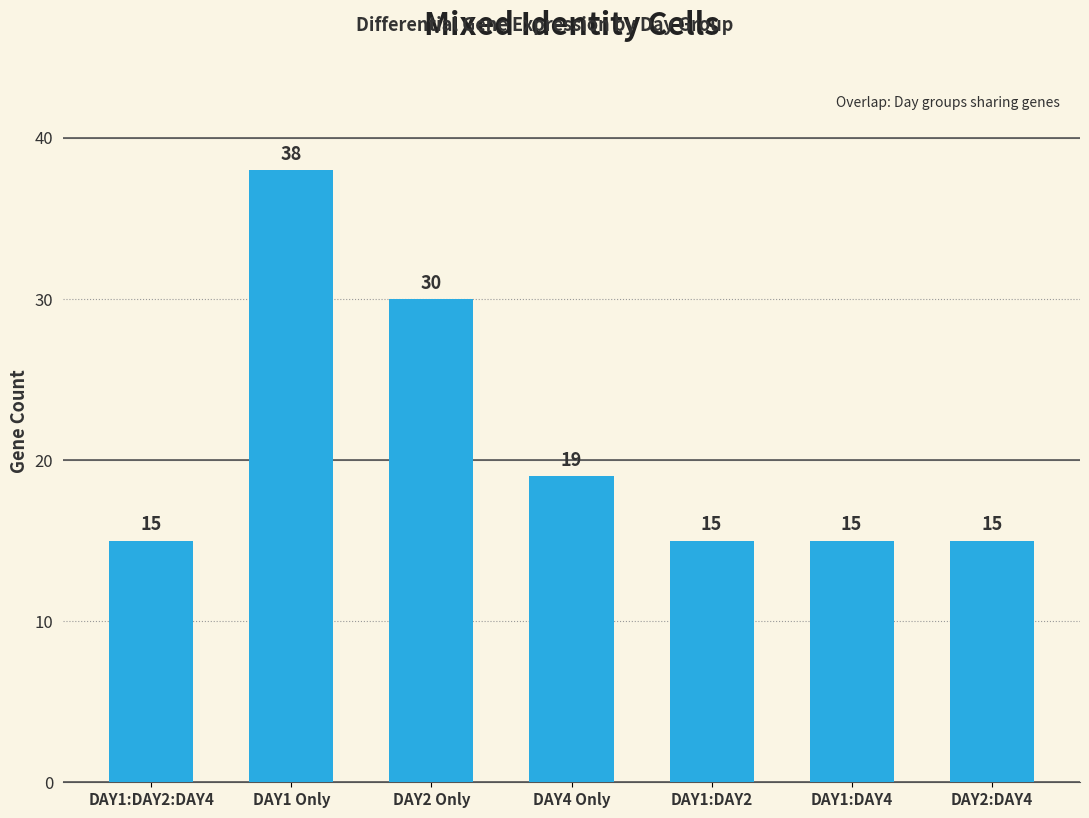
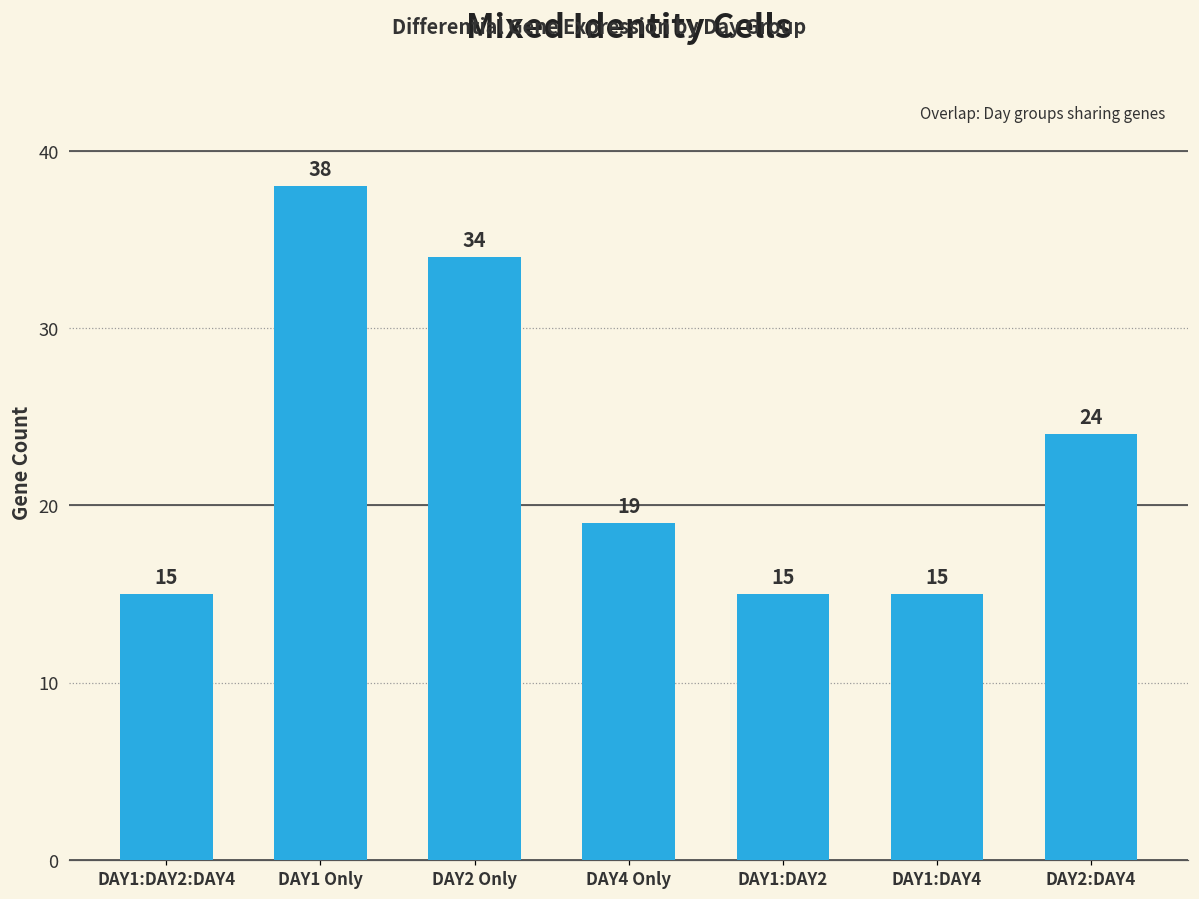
  {
    "DAY1:DAY2:DAY4": 15,
    "DAY1 Only": 38,
-   "DAY2 Only": 30,
+   "DAY2 Only": 34,
    "DAY4 Only": 19,
    "DAY1:DAY2": 15,
    "DAY1:DAY4": 15,
-   "DAY2:DAY4": 15
+   "DAY2:DAY4": 24
  }
